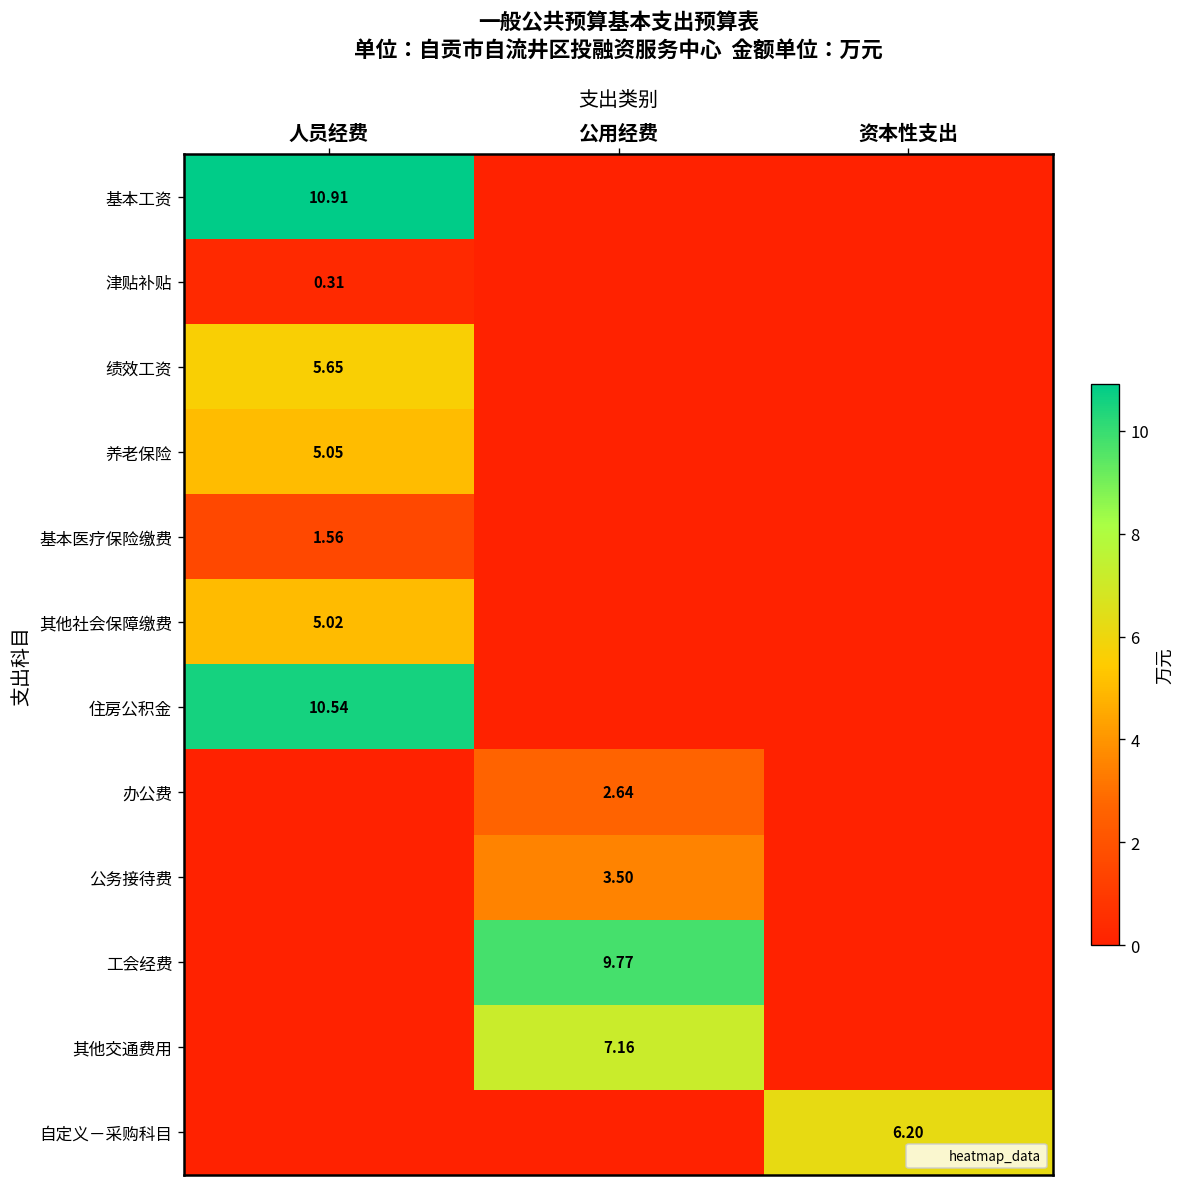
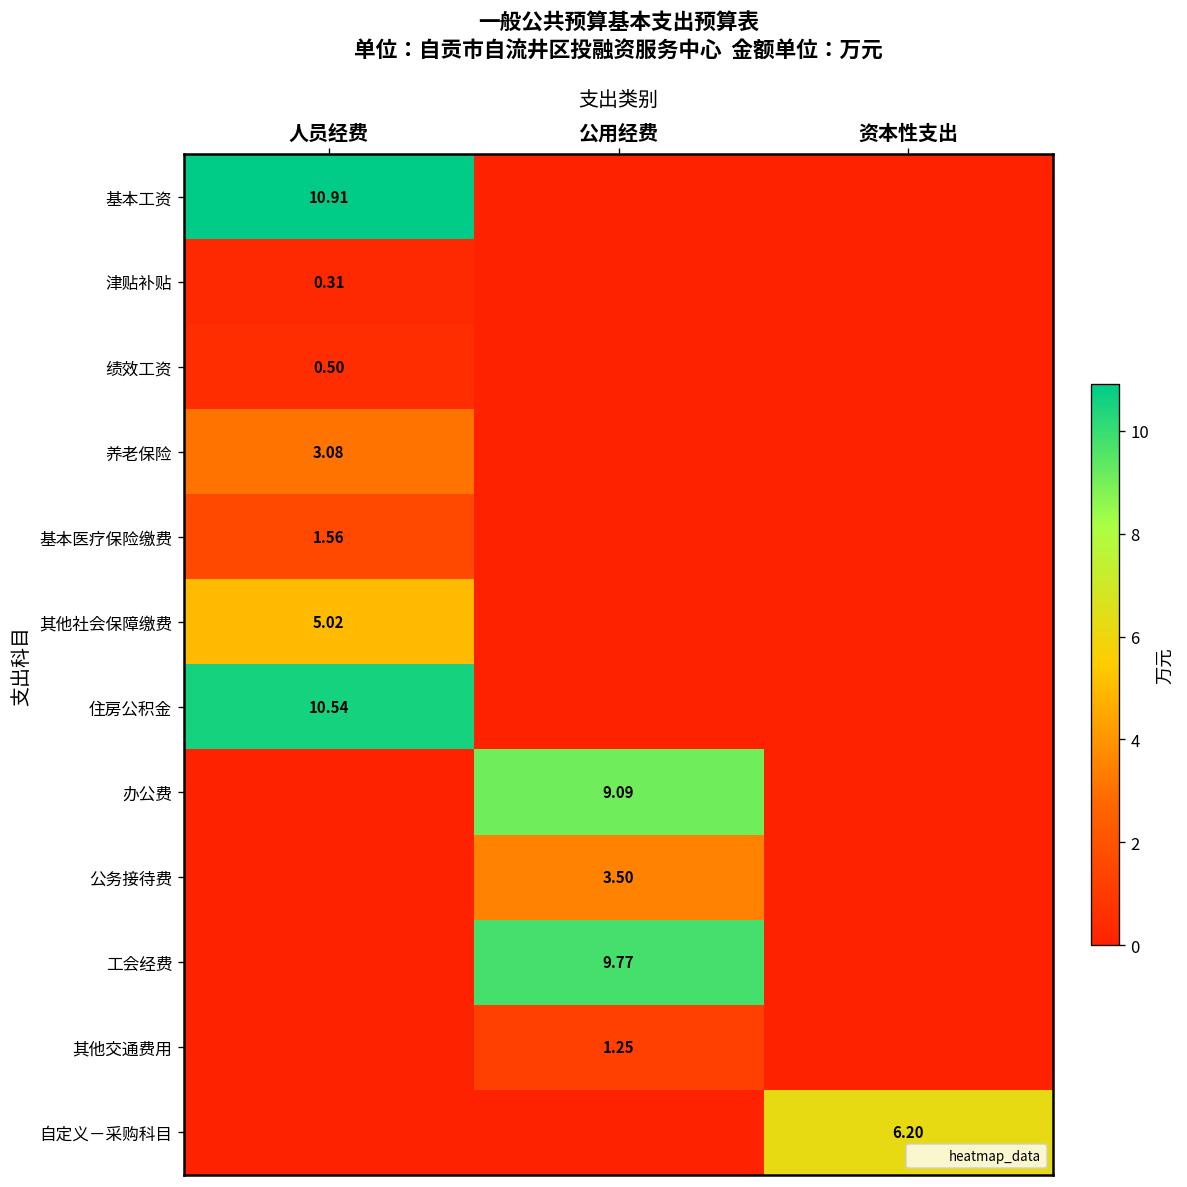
  {
    "基本工资": {
      "人员经费": 10.91
    },
    "津贴补贴": {
      "人员经费": 0.31
    },
    "绩效工资": {
-     "人员经费": 5.65
+     "人员经费": 0.50
    },
    "养老保险": {
-     "人员经费": 5.05
+     "人员经费": 3.08
    },
    "基本医疗保险缴费": {
      "人员经费": 1.56
    },
    "其他社会保障缴费": {
      "人员经费": 5.02
    },
    "住房公积金": {
      "人员经费": 10.54
    },
    "办公费": {
-     "公用经费": 2.64
+     "公用经费": 9.09
    },
    "公务接待费": {
      "公用经费": 3.50
    },
    "工会经费": {
      "公用经费": 9.77
    },
    "其他交通费用": {
-     "公用经费": 7.16
+     "公用经费": 1.25
    },
    "自定义－采购科目": {
      "资本性支出": 6.20
    }
  }
